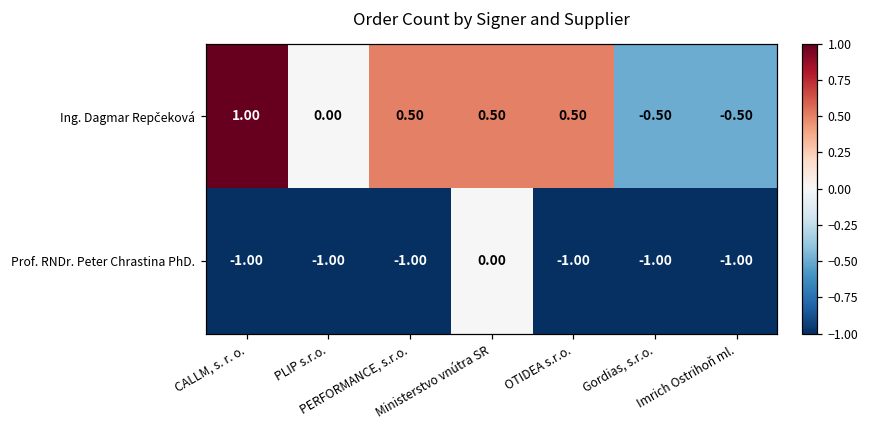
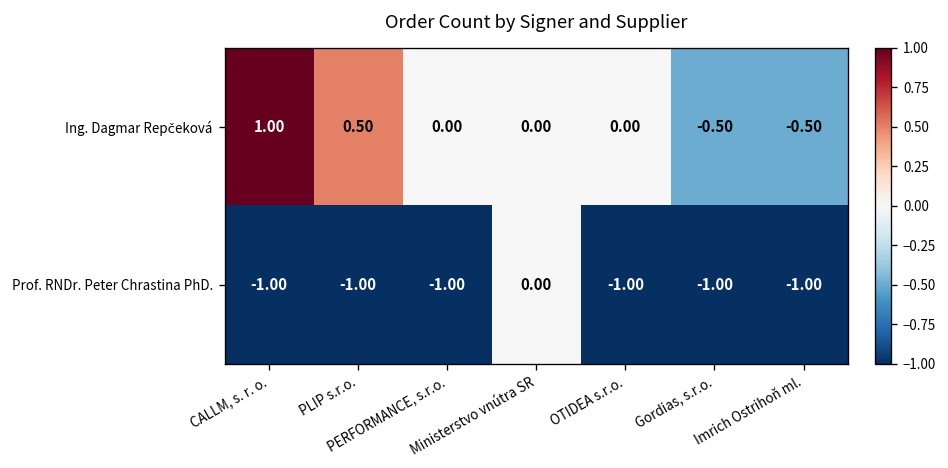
  {
    "Ing. Dagmar Repčeková": {
      "CALLM, s. r. o.": 1.00,
-     "PLIP s.r.o.": 0.00,
-     "PERFORMANCE, s.r.o.": 0.50,
-     "Ministerstvo vnútra SR": 0.50,
-     "OTIDEA s.r.o.": 0.50,
+     "PLIP s.r.o.": 0.50,
+     "PERFORMANCE, s.r.o.": 0.00,
+     "Ministerstvo vnútra SR": 0.00,
+     "OTIDEA s.r.o.": 0.00,
      "Gordias, s.r.o.": -0.50,
      "Imrich Ostrihoň ml.": -0.50
    },
    "Prof. RNDr. Peter Chrastina PhD.": {
      "CALLM, s. r. o.": -1.00,
      "PLIP s.r.o.": -1.00,
      "PERFORMANCE, s.r.o.": -1.00,
      "Ministerstvo vnútra SR": 0.00,
      "OTIDEA s.r.o.": -1.00,
      "Gordias, s.r.o.": -1.00,
      "Imrich Ostrihoň ml.": -1.00
    }
  }
